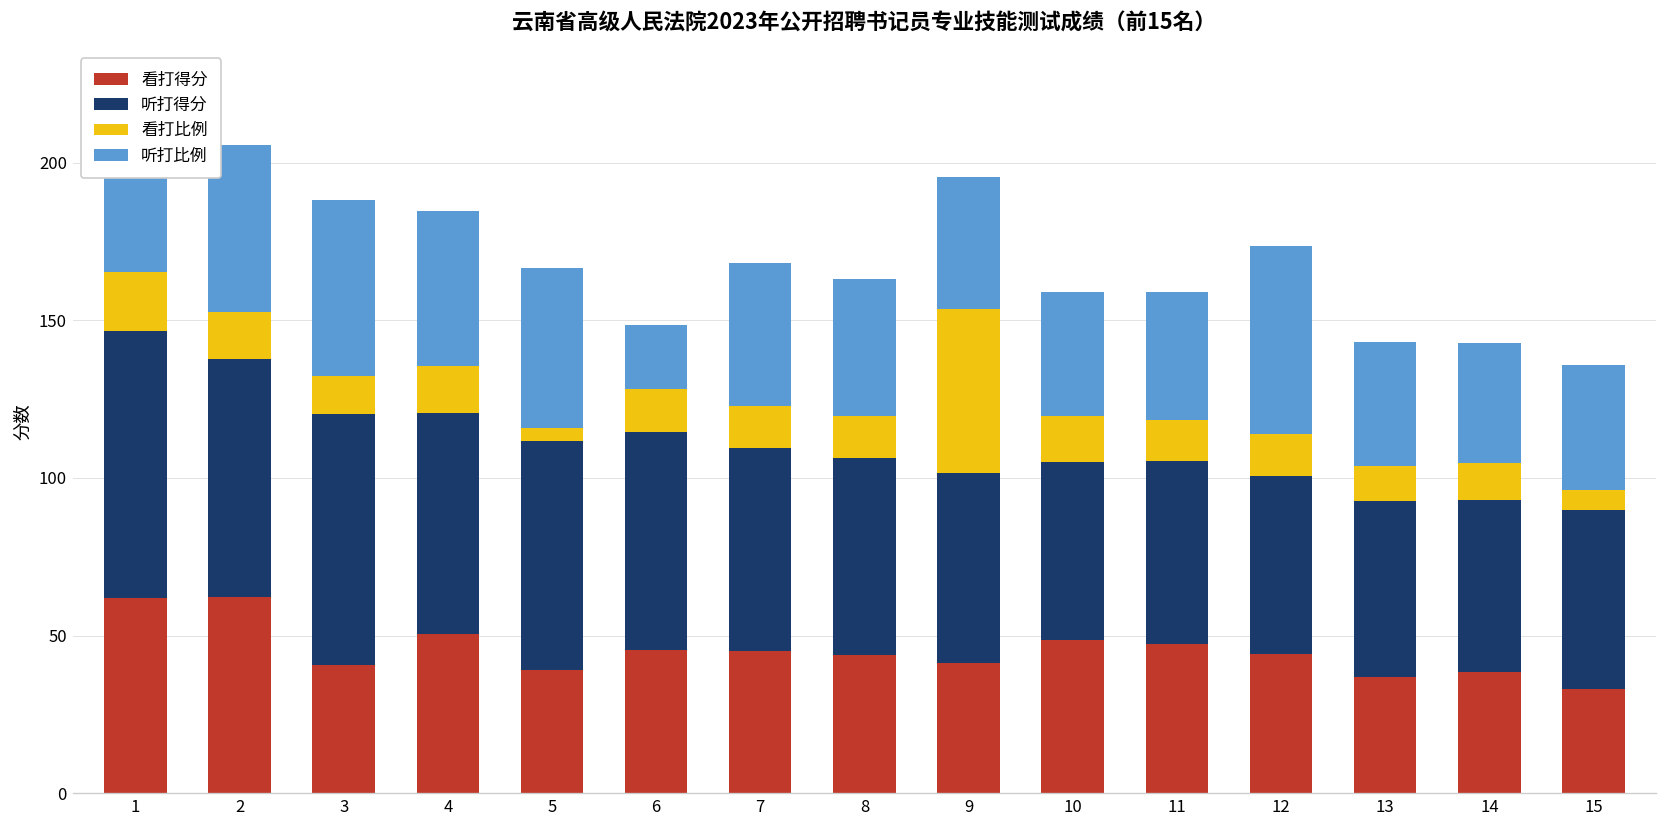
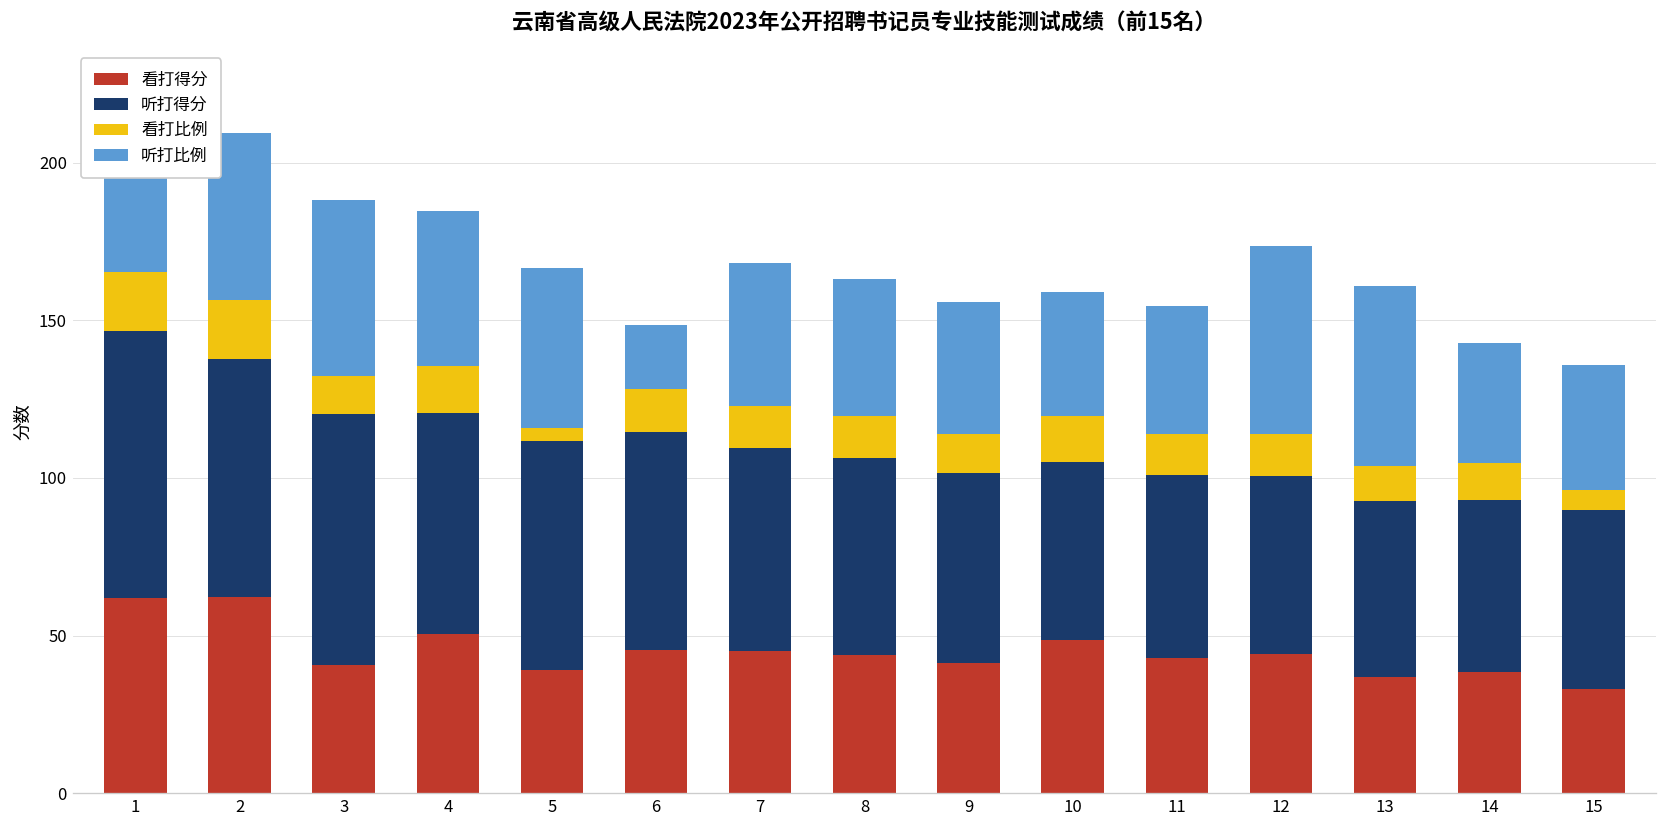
  {
    "看打得分": {
      "1": 62,
      "2": 62,
      "3": 41,
      "4": 50,
      "5": 39,
      "6": 45,
      "7": 45,
      "8": 44,
      "9": 41,
      "10": 49,
-     "11": 47,
+     "11": 43,
      "12": 44,
      "13": 37,
      "14": 39,
      "15": 33
    },
    "听打得分": {
      "1": 85,
      "2": 76,
      "3": 80,
      "4": 70,
      "5": 73,
      "6": 69,
      "7": 64,
      "8": 62,
      "9": 60,
      "10": 56,
      "11": 58,
      "12": 57,
      "13": 56,
      "14": 54,
      "15": 57
    },
    "看打比例": {
      "1": 19,
-     "2": 15,
+     "2": 19,
      "3": 12,
      "4": 15,
      "5": 4,
      "6": 14,
      "7": 13,
      "8": 13,
-     "9": 52,
+     "9": 12,
      "10": 15,
      "11": 13,
      "12": 13,
      "13": 11,
      "14": 12,
      "15": 6
    },
    "听打比例": {
      "2": 53,
      "3": 56,
      "4": 49,
      "5": 51,
      "6": 20,
      "7": 45,
      "8": 44,
      "9": 42,
      "10": 39,
      "11": 41,
      "12": 60,
-     "13": 39,
+     "13": 57,
      "14": 38,
      "15": 40
    }
  }
